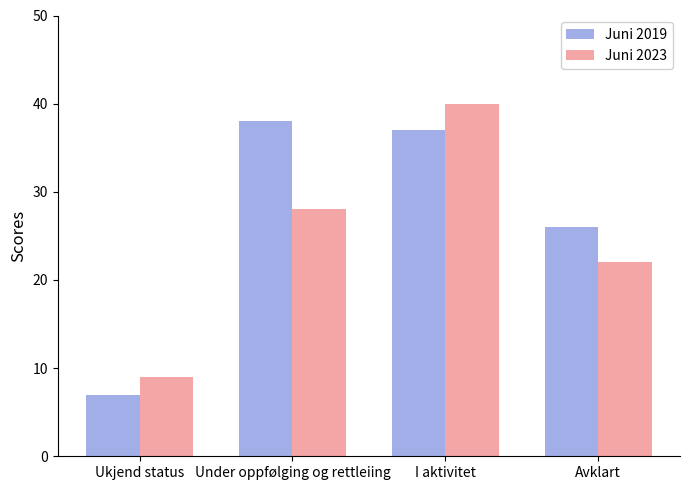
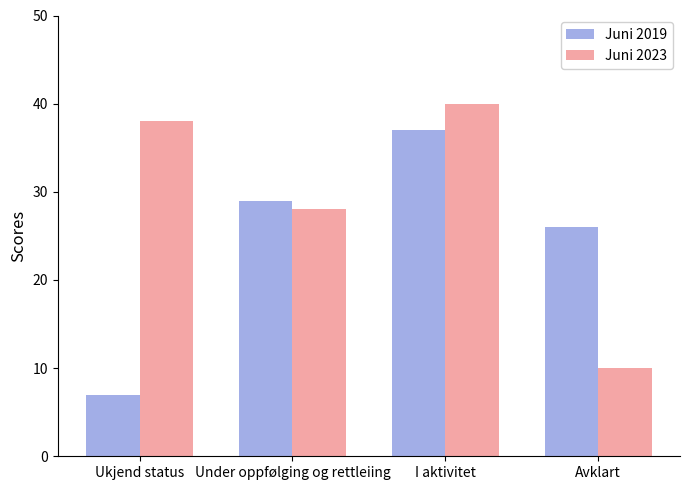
  {
    "Juni 2019": {
      "Ukjend status": 7,
-     "Under oppfølging og rettleiing": 38,
+     "Under oppfølging og rettleiing": 29,
      "I aktivitet": 37,
      "Avklart": 26
    },
    "Juni 2023": {
-     "Ukjend status": 9,
+     "Ukjend status": 38,
      "Under oppfølging og rettleiing": 28,
      "I aktivitet": 40,
-     "Avklart": 22
+     "Avklart": 10
    }
  }
